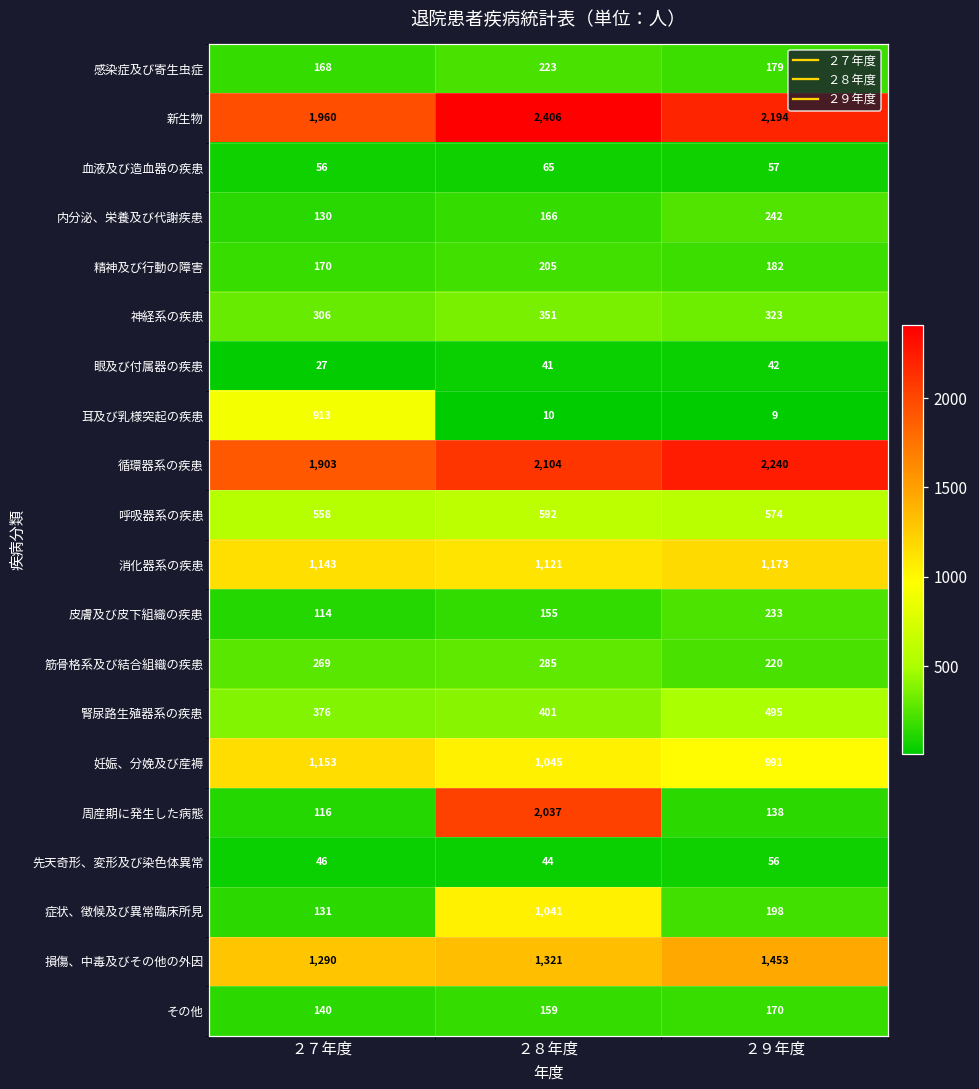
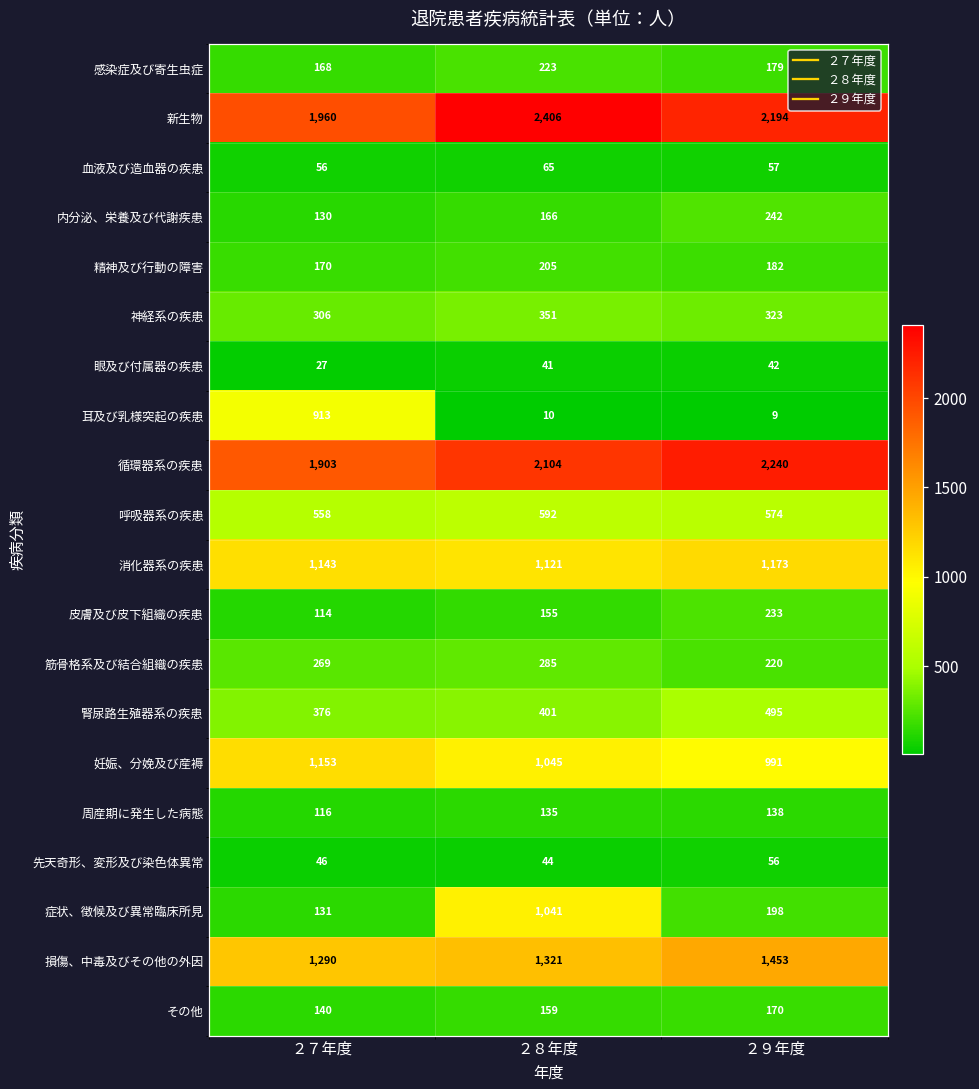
  {
    "感染症及び寄生虫症": {
      "２７年度": "168",
      "２８年度": "223",
      "２９年度": "179"
    },
    "新生物": {
      "２７年度": "1,960",
      "２８年度": "2,406",
      "２９年度": "2,194"
    },
    "血液及び造血器の疾患": {
      "２７年度": "56",
      "２８年度": "65",
      "２９年度": "57"
    },
    "内分泌、栄養及び代謝疾患": {
      "２７年度": "130",
      "２８年度": "166",
      "２９年度": "242"
    },
    "精神及び行動の障害": {
      "２７年度": "170",
      "２８年度": "205",
      "２９年度": "182"
    },
    "神経系の疾患": {
      "２７年度": "306",
      "２８年度": "351",
      "２９年度": "323"
    },
    "眼及び付属器の疾患": {
      "２７年度": "27",
      "２８年度": "41",
      "２９年度": "42"
    },
    "耳及び乳様突起の疾患": {
      "２７年度": "913",
      "２８年度": "10",
      "２９年度": "9"
    },
    "循環器系の疾患": {
      "２７年度": "1,903",
      "２８年度": "2,104",
      "２９年度": "2,240"
    },
    "呼吸器系の疾患": {
      "２７年度": "558",
      "２８年度": "592",
      "２９年度": "574"
    },
    "消化器系の疾患": {
      "２７年度": "1,143",
      "２８年度": "1,121",
      "２９年度": "1,173"
    },
    "皮膚及び皮下組織の疾患": {
      "２７年度": "114",
      "２８年度": "155",
      "２９年度": "233"
    },
    "筋骨格系及び結合組織の疾患": {
      "２７年度": "269",
      "２８年度": "285",
      "２９年度": "220"
    },
    "腎尿路生殖器系の疾患": {
      "２７年度": "376",
      "２８年度": "401",
      "２９年度": "495"
    },
    "妊娠、分娩及び産褥": {
      "２７年度": "1,153",
      "２８年度": "1,045",
      "２９年度": "991"
    },
    "周産期に発生した病態": {
      "２７年度": "116",
-     "２８年度": "2,037",
+     "２８年度": "135",
      "２９年度": "138"
    },
    "先天奇形、変形及び染色体異常": {
      "２７年度": "46",
      "２８年度": "44",
      "２９年度": "56"
    },
    "症状、徴候及び異常臨床所見": {
      "２７年度": "131",
      "２８年度": "1,041",
      "２９年度": "198"
    },
    "損傷、中毒及びその他の外因": {
      "２７年度": "1,290",
      "２８年度": "1,321",
      "２９年度": "1,453"
    },
    "その他": {
      "２７年度": "140",
      "２８年度": "159",
      "２９年度": "170"
    }
  }
